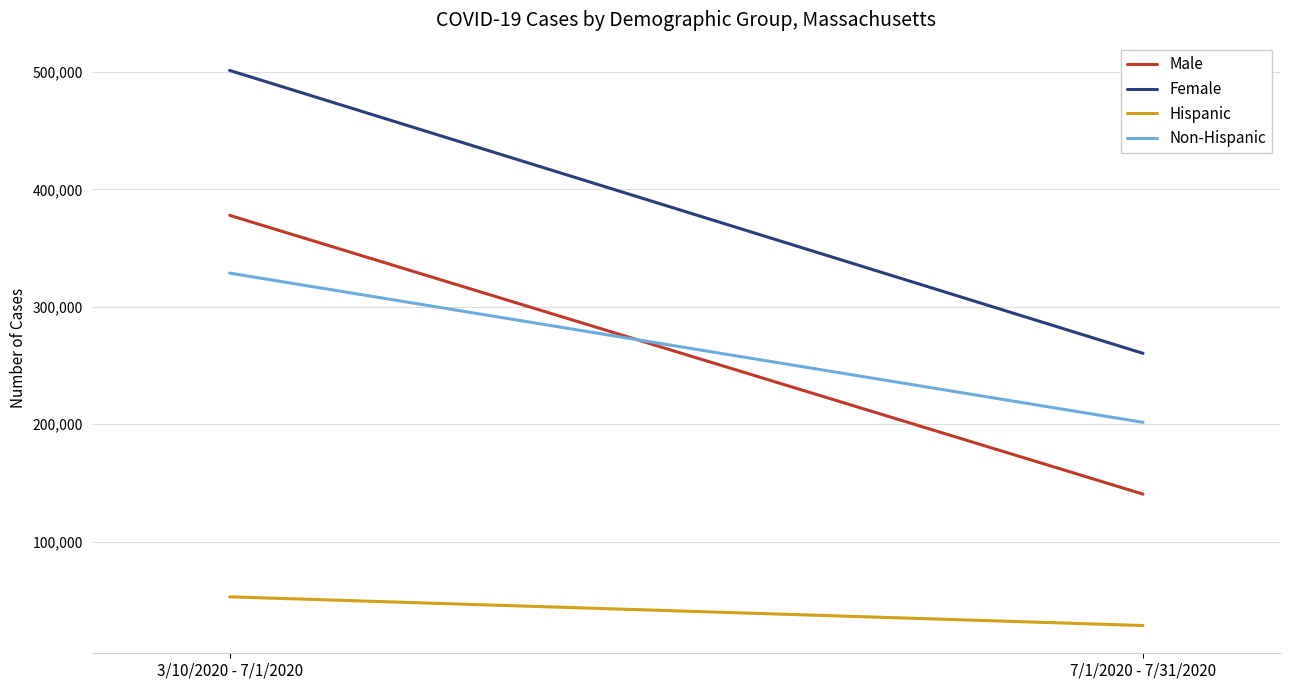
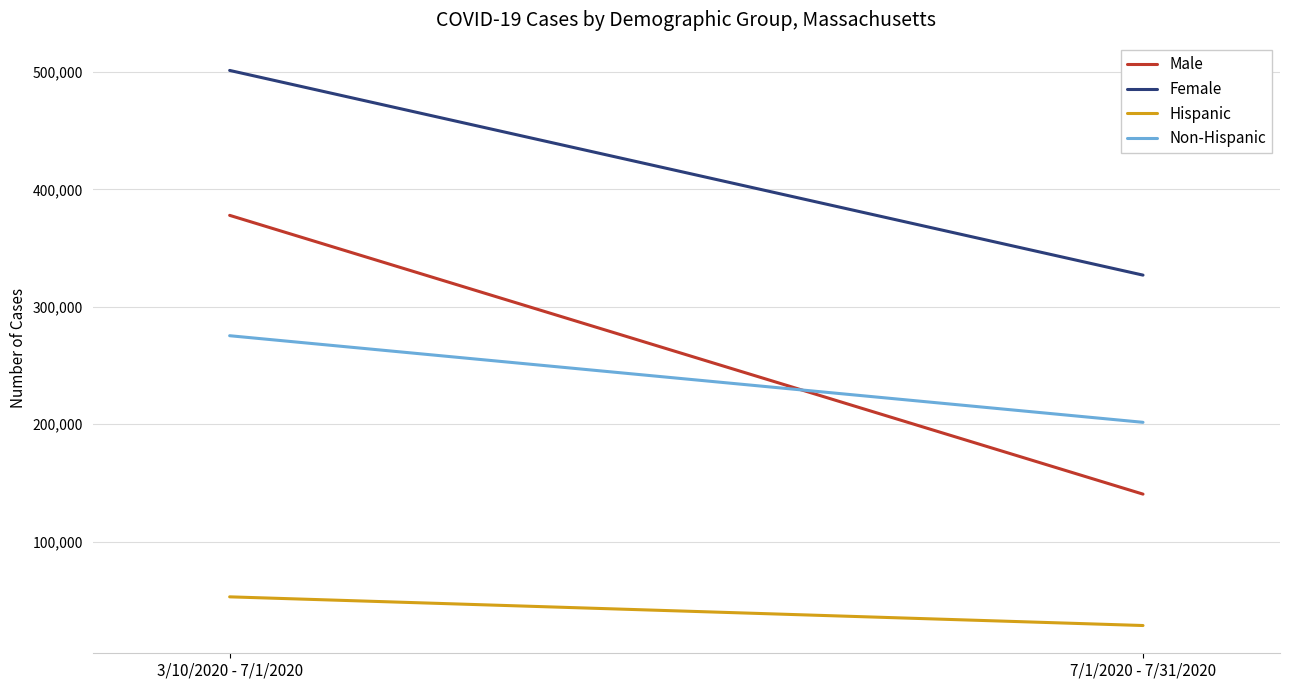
  {
    "Male": {
      "3/10/2020 - 7/1/2020": "378,000",
      "7/1/2020 - 7/31/2020": "140,000"
    },
    "Female": {
      "3/10/2020 - 7/1/2020": "501,000",
-     "7/1/2020 - 7/31/2020": "260,000"
+     "7/1/2020 - 7/31/2020": "327,000"
    },
    "Hispanic": {
      "3/10/2020 - 7/1/2020": "53,000",
      "7/1/2020 - 7/31/2020": "28,000"
    },
    "Non-Hispanic": {
-     "3/10/2020 - 7/1/2020": "329,000",
+     "3/10/2020 - 7/1/2020": "275,000",
      "7/1/2020 - 7/31/2020": "202,000"
    }
  }
